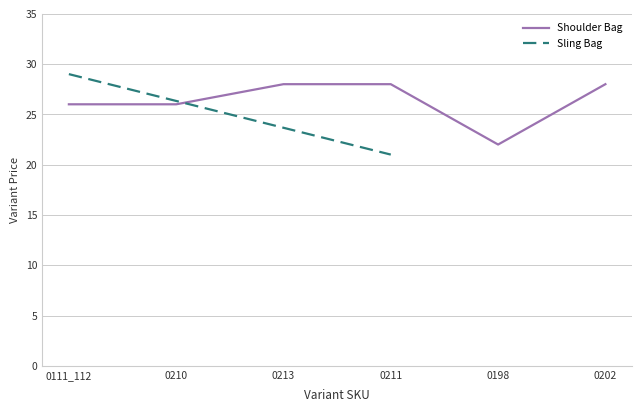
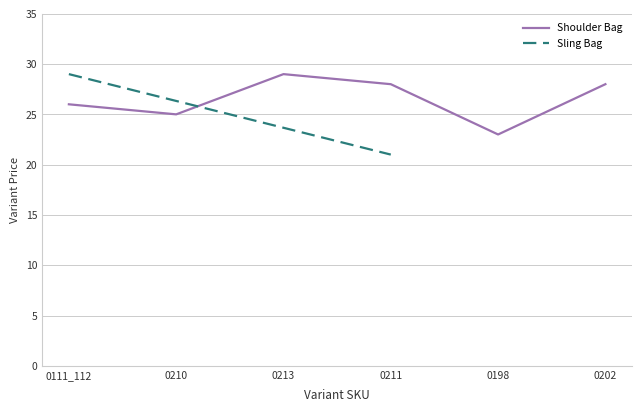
  {
    "Shoulder Bag": {
      "0111_112": 26,
-     "0210": 26,
-     "0213": 28,
+     "0210": 25,
+     "0213": 29,
      "0211": 28,
-     "0198": 22,
+     "0198": 23,
      "0202": 28
    },
    "Sling Bag": {
      "0111_112": 29,
      "0211": 21
    }
  }
